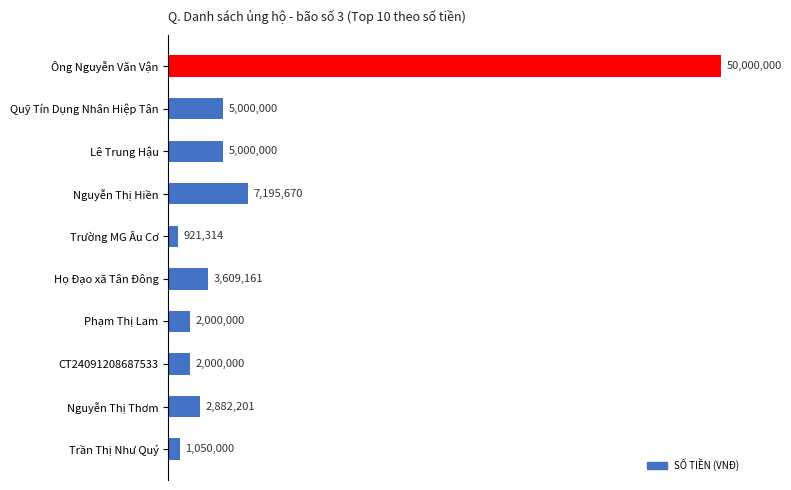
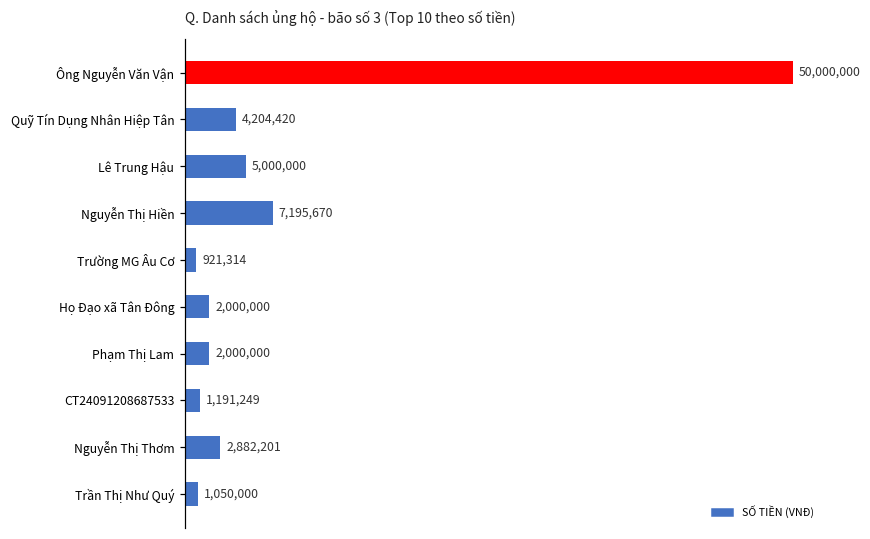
  {
    "Ông Nguyễn Văn Vận": "50,000,000",
-   "Quỹ Tín Dụng Nhân Hiệp Tân": "5,000,000",
+   "Quỹ Tín Dụng Nhân Hiệp Tân": "4,204,420",
    "Lê Trung Hậu": "5,000,000",
    "Nguyễn Thị Hiền": "7,195,670",
    "Trường MG Âu Cơ": "921,314",
-   "Họ Đạo xã Tân Đông": "3,609,161",
+   "Họ Đạo xã Tân Đông": "2,000,000",
    "Phạm Thị Lam": "2,000,000",
-   "CT24091208687533": "2,000,000",
+   "CT24091208687533": "1,191,249",
    "Nguyễn Thị Thơm": "2,882,201",
    "Trần Thị Như Quý": "1,050,000"
  }
